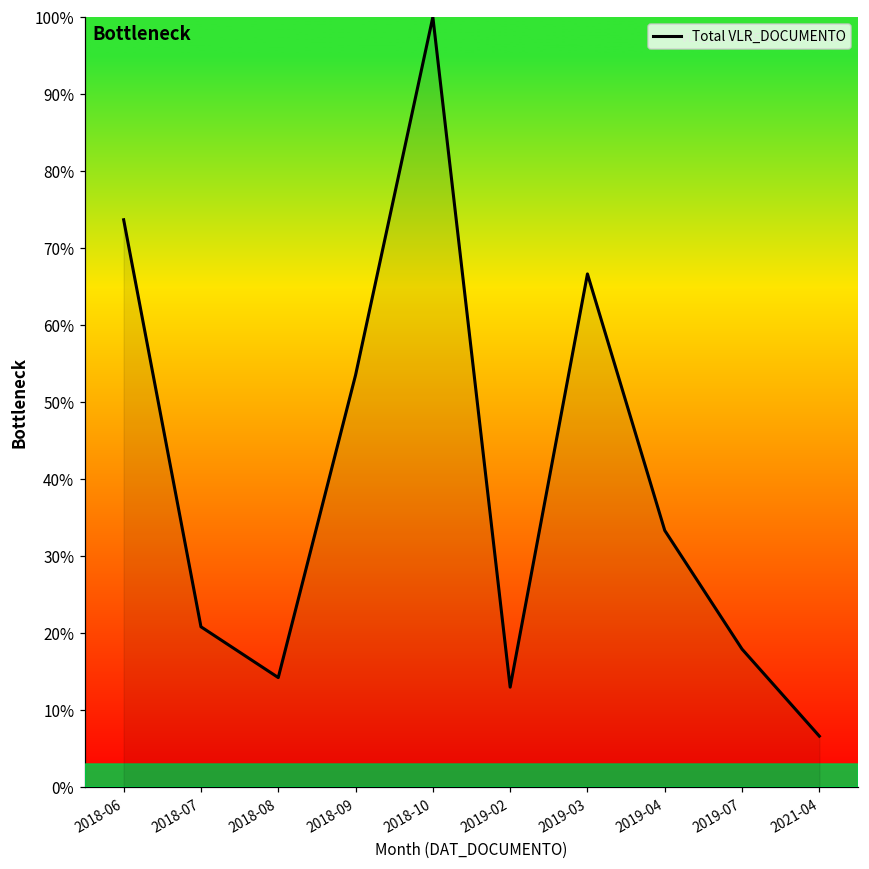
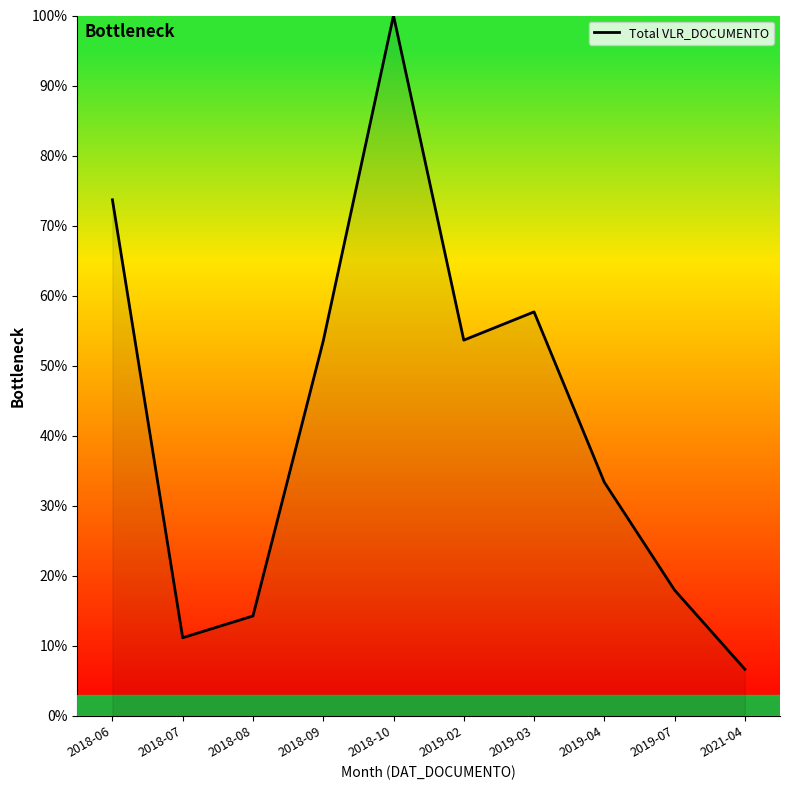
  {
    "2018-06": "74%",
-   "2018-07": "21%",
+   "2018-07": "11%",
    "2018-08": "14%",
    "2018-09": "54%",
    "2018-10": "100%",
-   "2019-02": "13%",
-   "2019-03": "67%",
+   "2019-02": "54%",
+   "2019-03": "58%",
    "2019-04": "33%",
    "2019-07": "18%",
    "2021-04": "7%"
  }
